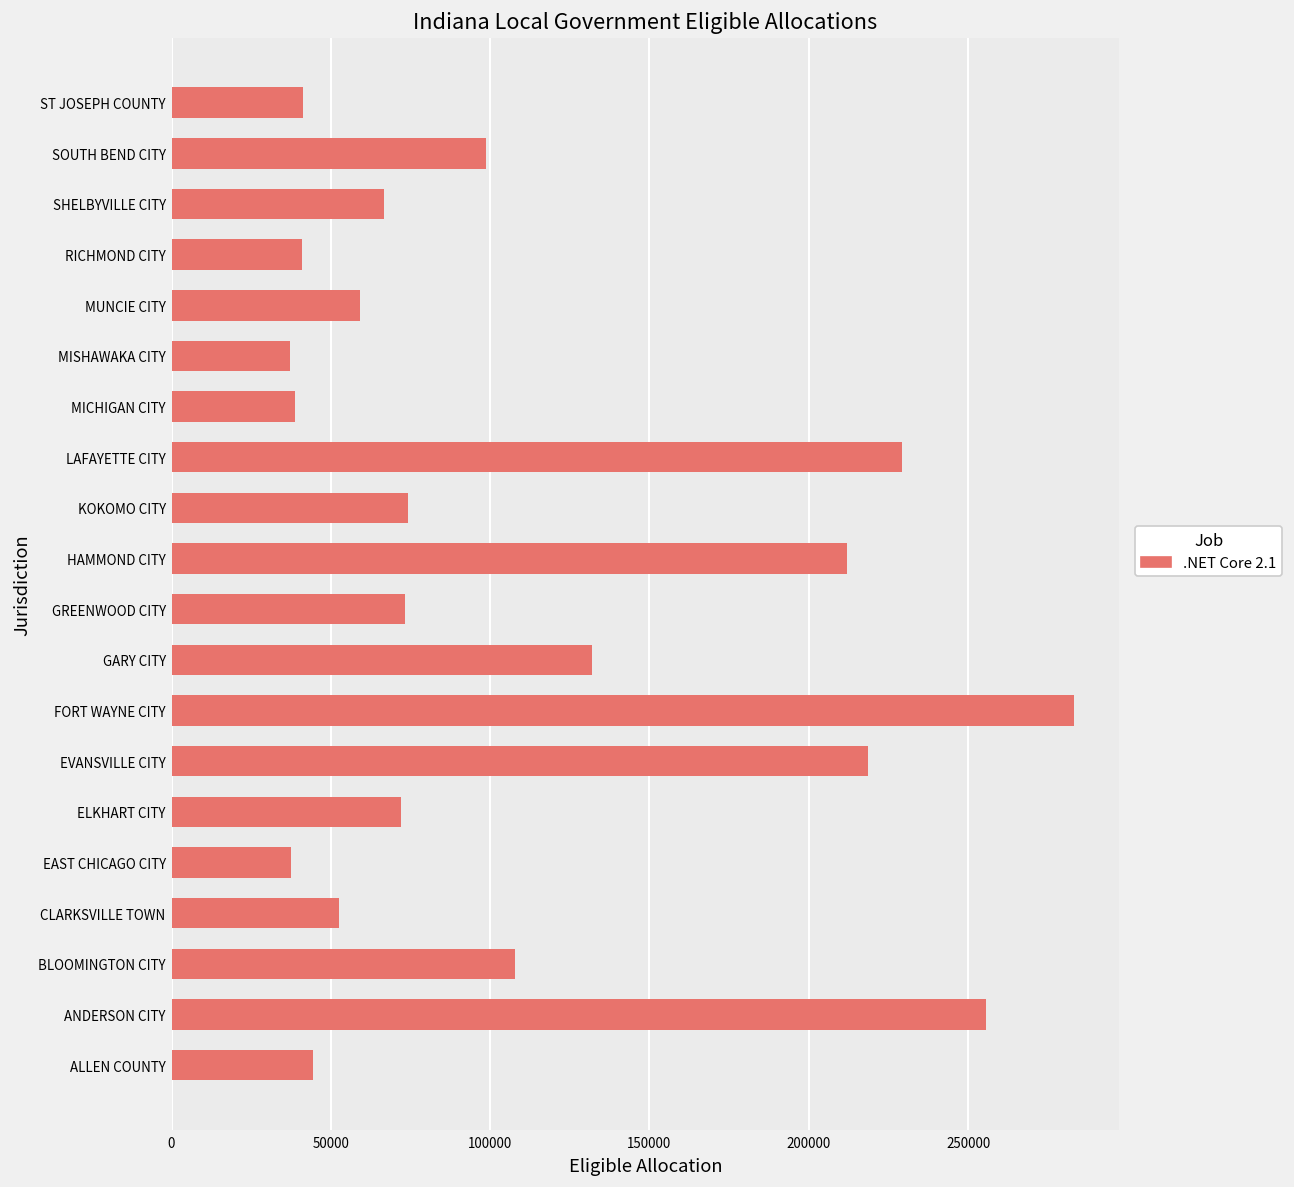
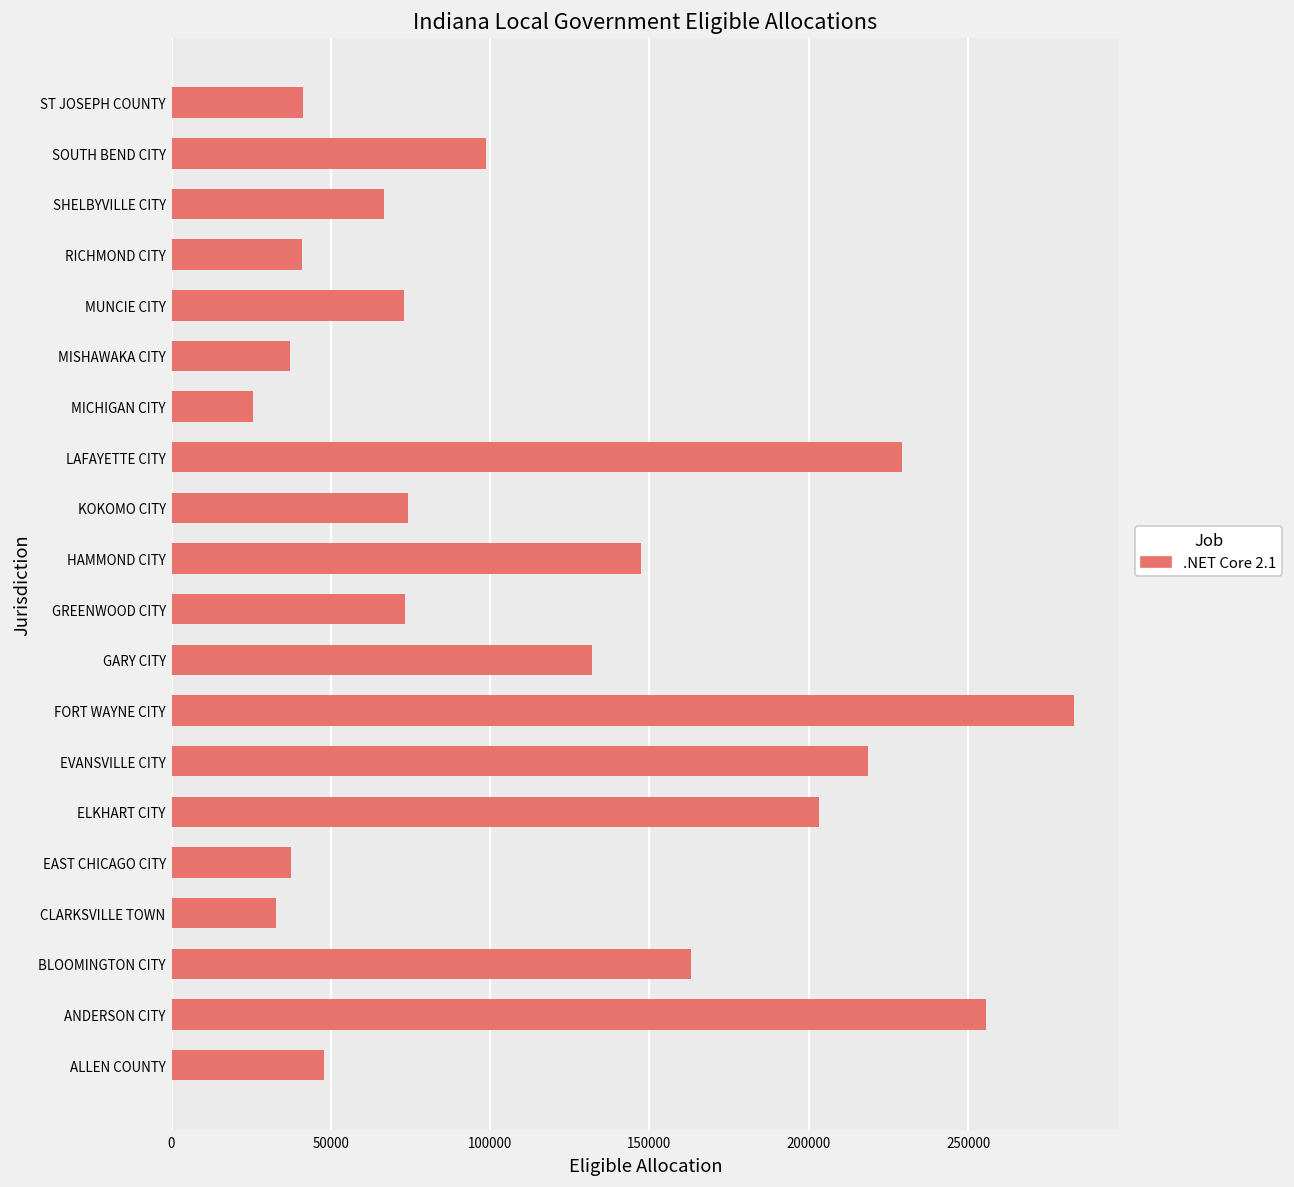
  {
    "ST JOSEPH COUNTY": 41000,
    "SOUTH BEND CITY": 99000,
    "SHELBYVILLE CITY": 67000,
    "RICHMOND CITY": 41000,
-   "MUNCIE CITY": 59000,
+   "MUNCIE CITY": 73000,
    "MISHAWAKA CITY": 37000,
-   "MICHIGAN CITY": 39000,
+   "MICHIGAN CITY": 26000,
    "LAFAYETTE CITY": 229000,
    "KOKOMO CITY": 74000,
-   "HAMMOND CITY": 212000,
+   "HAMMOND CITY": 147000,
    "GREENWOOD CITY": 73000,
    "GARY CITY": 132000,
    "FORT WAYNE CITY": 283000,
    "EVANSVILLE CITY": 218000,
-   "ELKHART CITY": 72000,
+   "ELKHART CITY": 203000,
    "EAST CHICAGO CITY": 38000,
-   "CLARKSVILLE TOWN": 53000,
-   "BLOOMINGTON CITY": 108000,
+   "CLARKSVILLE TOWN": 33000,
+   "BLOOMINGTON CITY": 163000,
    "ANDERSON CITY": 256000,
-   "ALLEN COUNTY": 45000
+   "ALLEN COUNTY": 48000
  }
